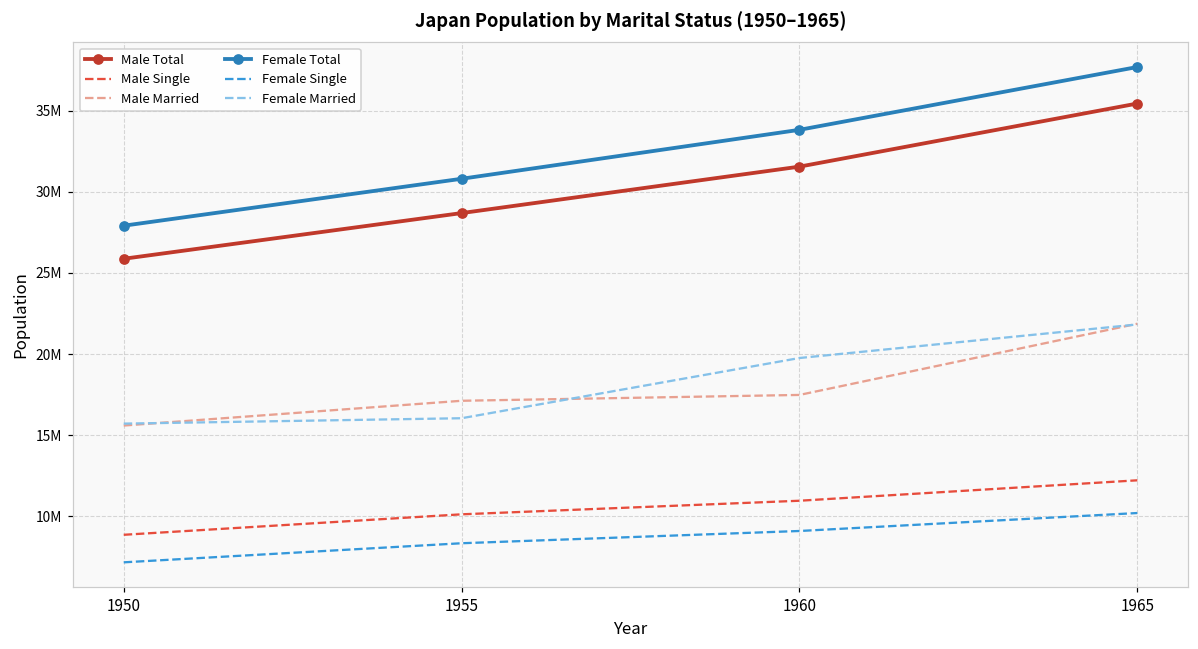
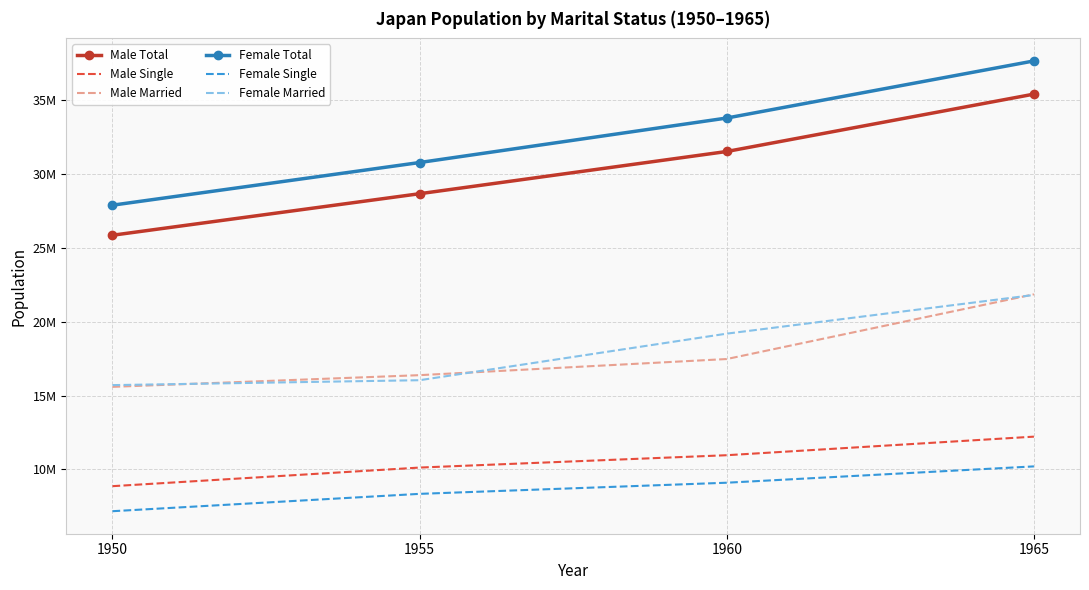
  {
    "Male Married": {
-     "1955": 17100000,
+     "1955": 16400000,
      "1960": 17500000
    },
    "Female Married": {
      "1955": 16000000,
-     "1960": 19800000
+     "1960": 19200000
    }
  }
